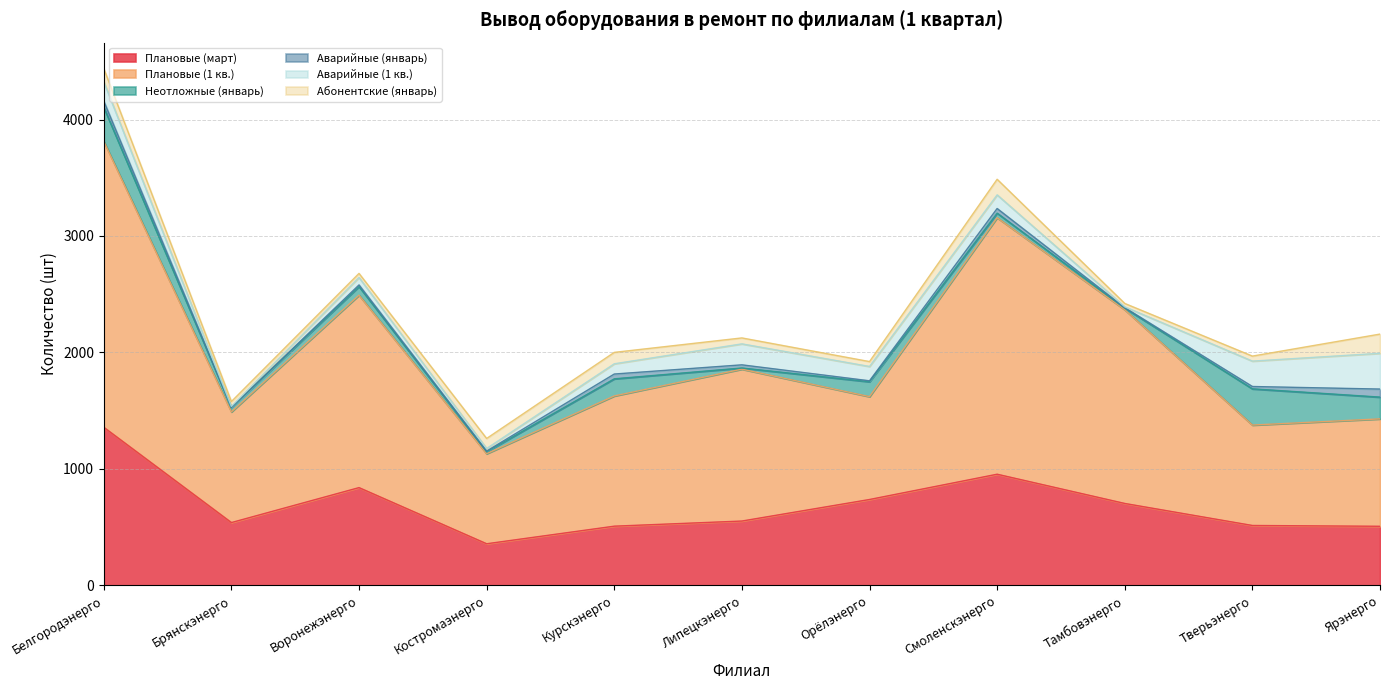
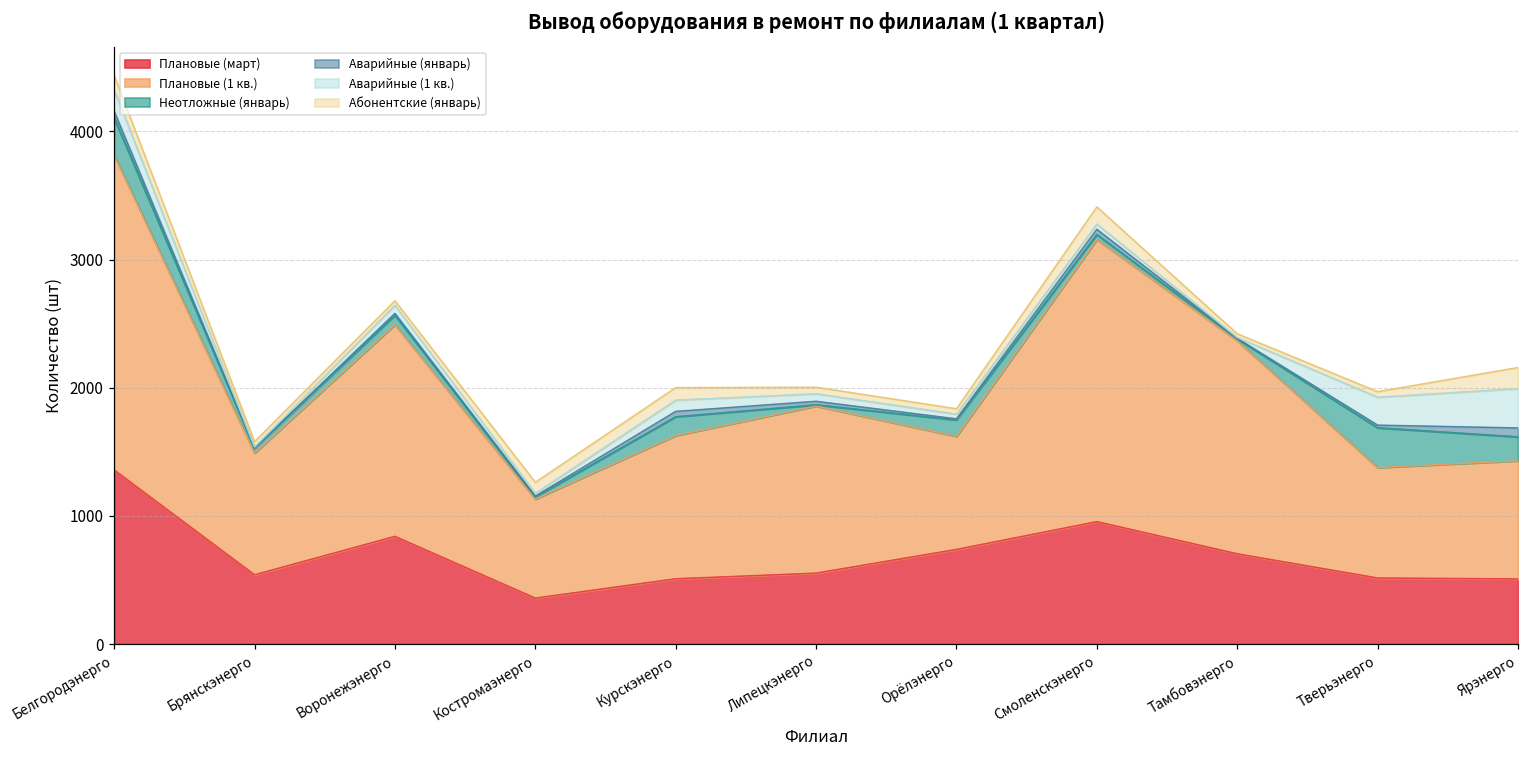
  {
    "Плановые (март)": {
      "Белгородэнерго": 1360,
      "Брянскэнерго": 540,
      "Воронежэнерго": 840,
      "Костромаэнерго": 360,
      "Курскэнерго": 510,
      "Липецкэнерго": 550,
      "Орёлэнерго": 740,
      "Смоленскэнерго": 960,
      "Тамбовэнерго": 700,
      "Тверьэнерго": 520,
      "Ярэнерго": 510
    },
    "Аварийные (1 кв.)": {
      "Белгородэнерго": 170,
      "Воронежэнерго": 60,
      "Курскэнерго": 90,
-     "Липецкэнерго": 180,
-     "Орёлэнерго": 120,
-     "Смоленскэнерго": 120,
+     "Липецкэнерго": 60,
+     "Орёлэнерго": 40,
+     "Смоленскэнерго": 40,
      "Тверьэнерго": 220,
      "Ярэнерго": 310
    }
  }
